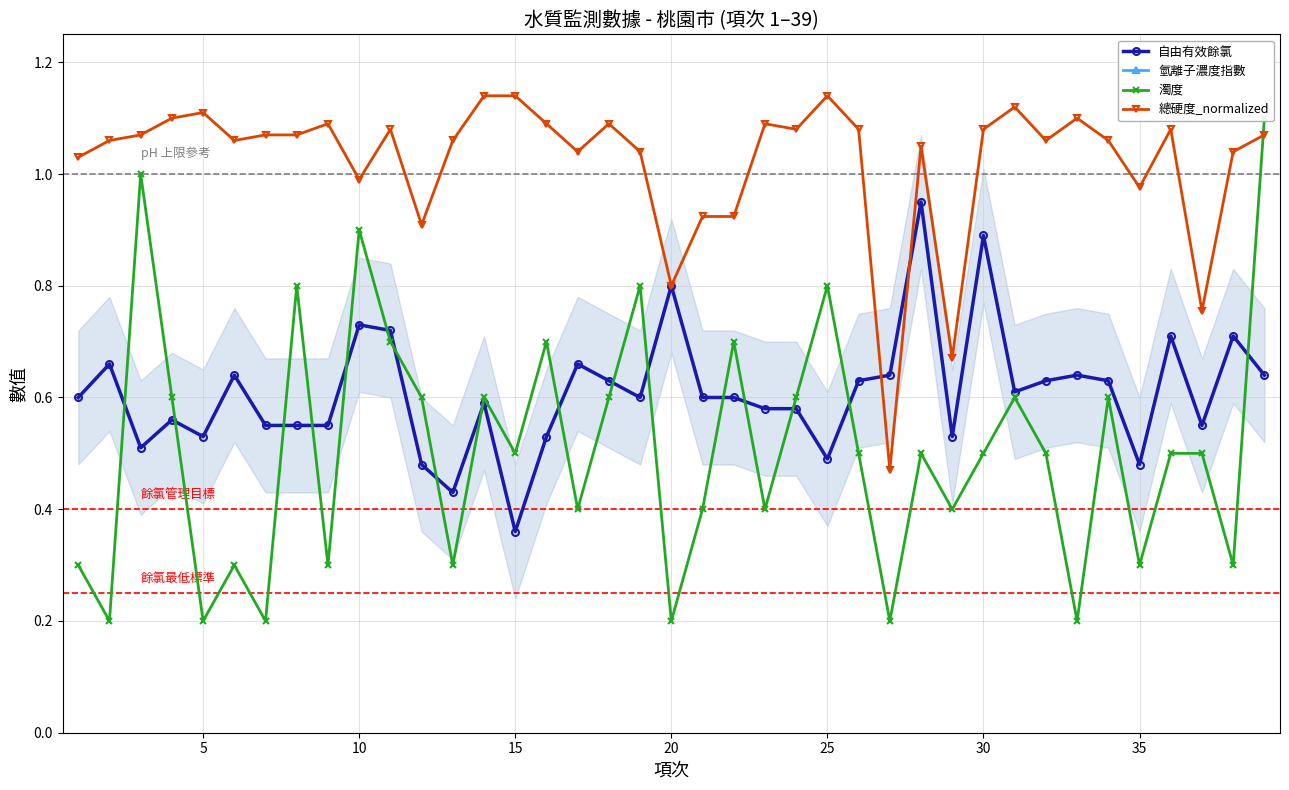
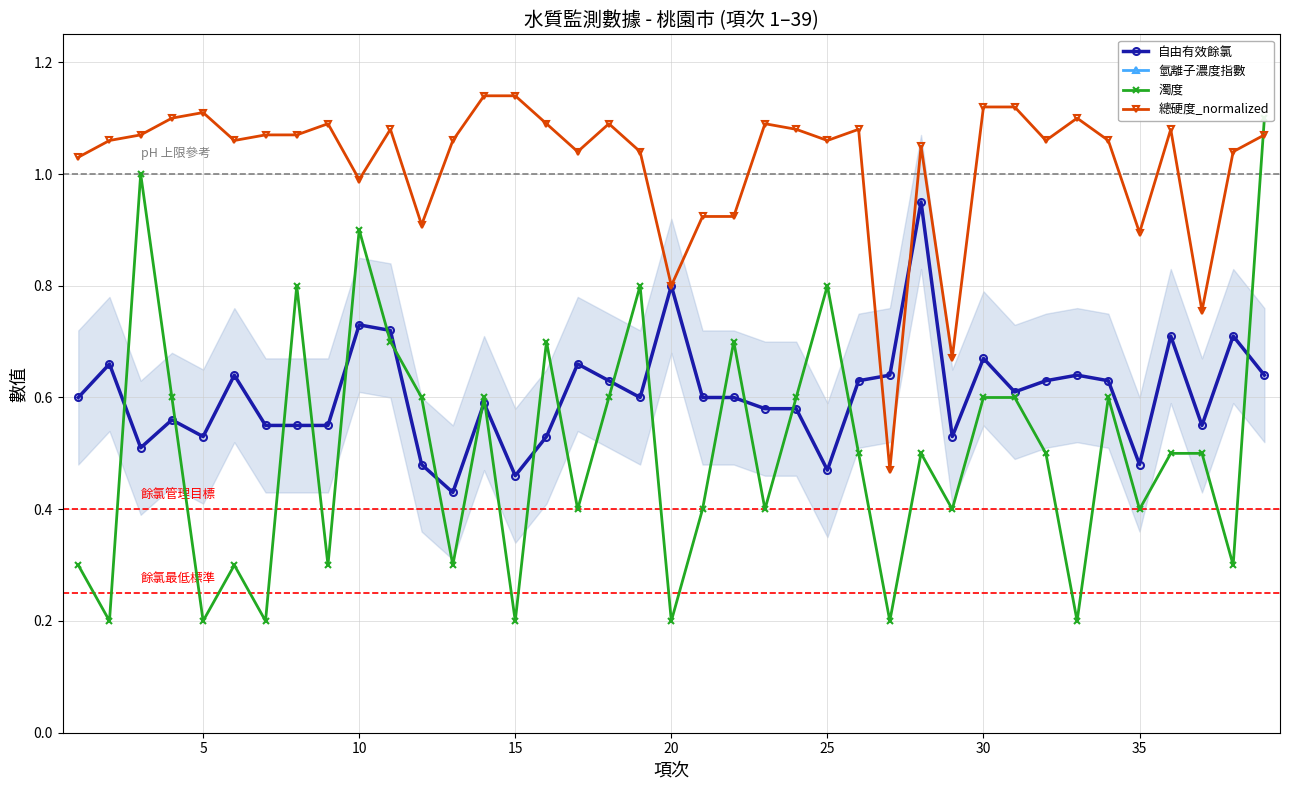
  {
    "自由有效餘氯": {
      "5": 0.53,
      "10": 0.73,
-     "15": 0.36,
-     "25": 0.49,
-     "30": 0.89,
+     "15": 0.46,
+     "25": 0.47,
+     "30": 0.67,
      "35": 0.48
    },
    "濁度": {
      "5": 0.2,
      "10": 0.9,
-     "15": 0.5,
+     "15": 0.2,
      "20": 0.2,
      "25": 0.8,
-     "30": 0.5,
-     "35": 0.3
+     "30": 0.6,
+     "35": 0.4
    },
    "總硬度_normalized": {
      "5": 1.11,
      "10": 0.99,
      "15": 1.14,
-     "25": 1.14,
-     "30": 1.08,
-     "35": 0.98
+     "25": 1.06,
+     "30": 1.12,
+     "35": 0.90
    }
  }
